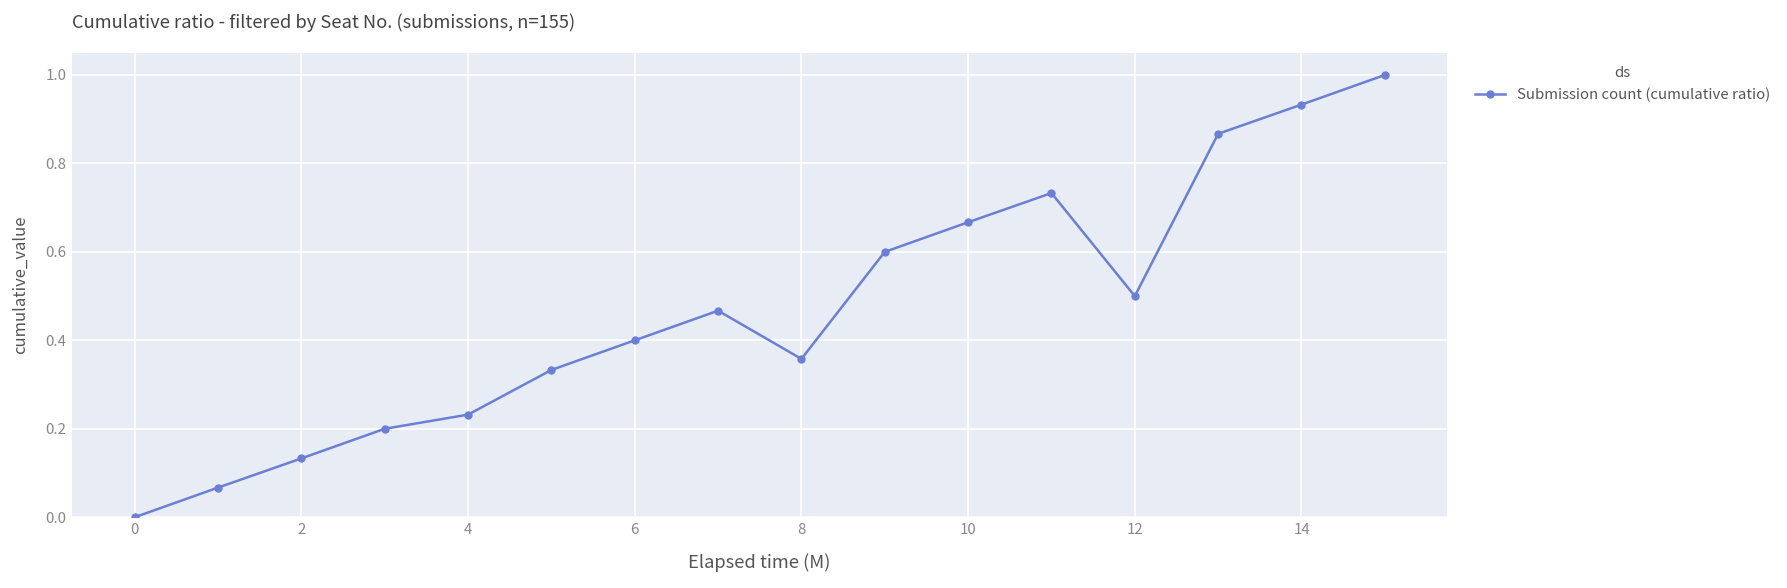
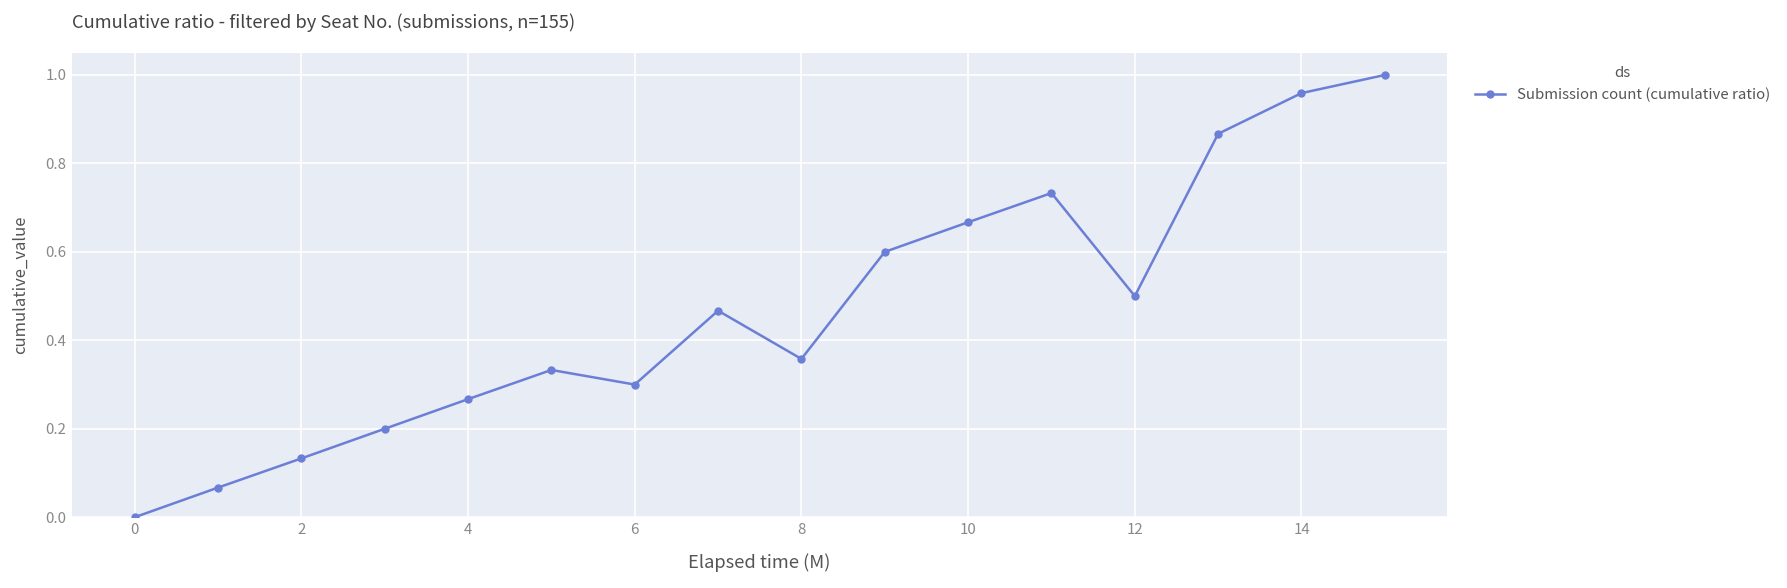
  {
    "0": 0.00,
    "2": 0.13,
-   "4": 0.23,
-   "6": 0.4,
+   "4": 0.27,
+   "6": 0.3,
    "8": 0.36,
    "10": 0.67,
    "12": 0.50,
-   "14": 0.93
+   "14": 0.96
  }
